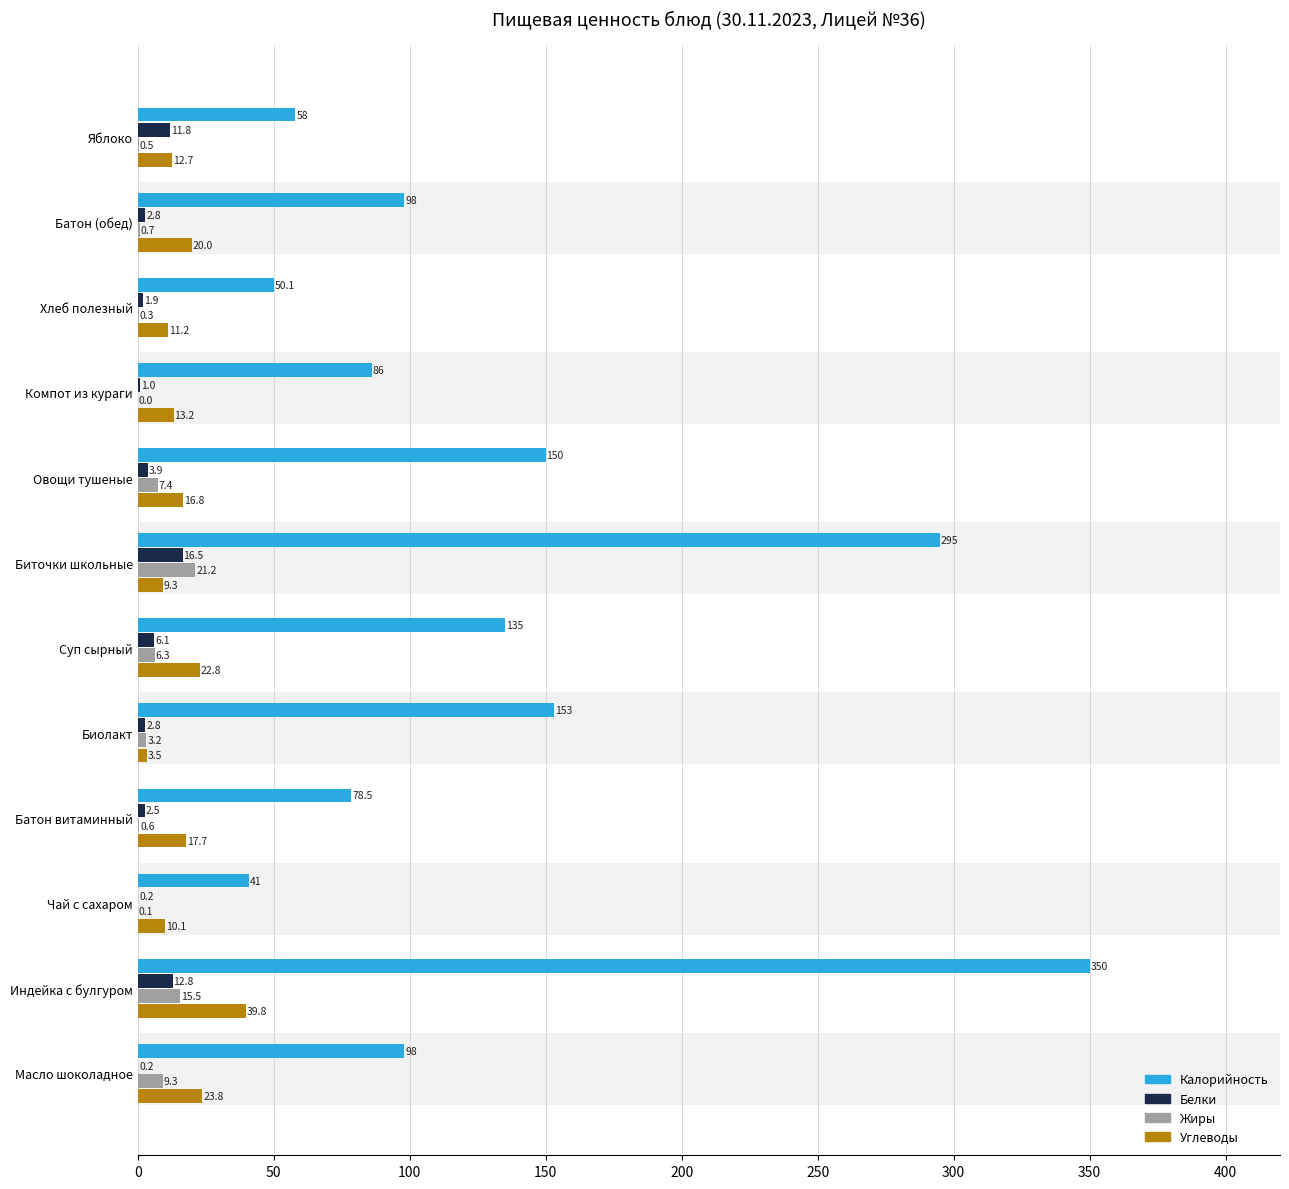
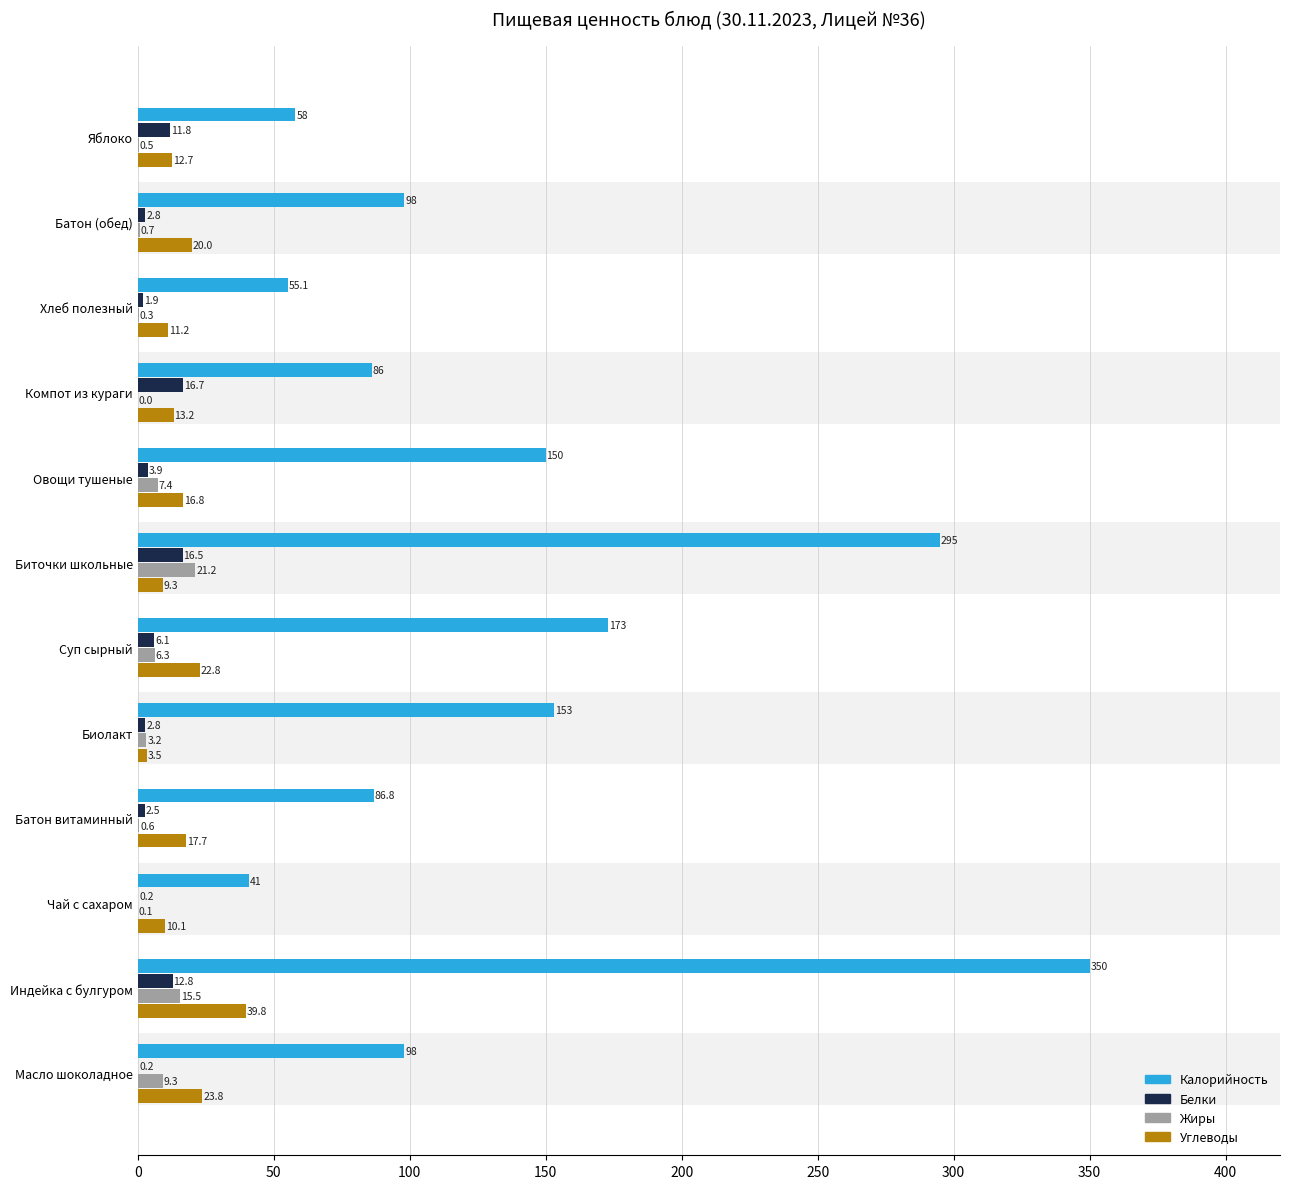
  {
    "Калорийность": {
      "Яблоко": 58,
      "Батон (обед)": 98,
-     "Хлеб полезный": 50.1,
+     "Хлеб полезный": 55.1,
      "Компот из кураги": 86,
      "Овощи тушеные": 150,
      "Биточки школьные": 295,
-     "Суп сырный": 135,
+     "Суп сырный": 173,
      "Биолакт": 153,
-     "Батон витаминный": 78.5,
+     "Батон витаминный": 86.8,
      "Чай с сахаром": 41,
      "Индейка с булгуром": 350,
      "Масло шоколадное": 98
    },
    "Белки": {
      "Яблоко": 11.8,
      "Батон (обед)": 2.8,
      "Хлеб полезный": 1.9,
-     "Компот из кураги": 1.0,
+     "Компот из кураги": 16.7,
      "Овощи тушеные": 3.9,
      "Биточки школьные": 16.5,
      "Суп сырный": 6.1,
      "Биолакт": 2.8,
      "Батон витаминный": 2.5,
      "Чай с сахаром": 0.2,
      "Индейка с булгуром": 12.8,
      "Масло шоколадное": 0.2
    },
    "Жиры": {
      "Яблоко": 0.5,
      "Батон (обед)": 0.7,
      "Хлеб полезный": 0.3,
      "Компот из кураги": 0.0,
      "Овощи тушеные": 7.4,
      "Биточки школьные": 21.2,
      "Суп сырный": 6.3,
      "Биолакт": 3.2,
      "Батон витаминный": 0.6,
      "Чай с сахаром": 0.1,
      "Индейка с булгуром": 15.5,
      "Масло шоколадное": 9.3
    },
    "Углеводы": {
      "Яблоко": 12.7,
      "Батон (обед)": 20.0,
      "Хлеб полезный": 11.2,
      "Компот из кураги": 13.2,
      "Овощи тушеные": 16.8,
      "Биточки школьные": 9.3,
      "Суп сырный": 22.8,
      "Биолакт": 3.5,
      "Батон витаминный": 17.7,
      "Чай с сахаром": 10.1,
      "Индейка с булгуром": 39.8,
      "Масло шоколадное": 23.8
    }
  }
